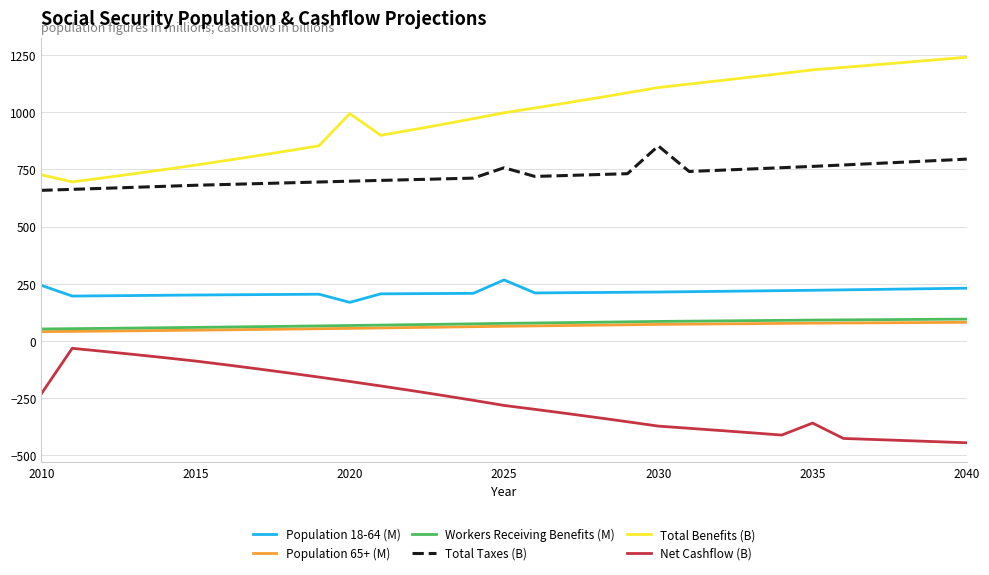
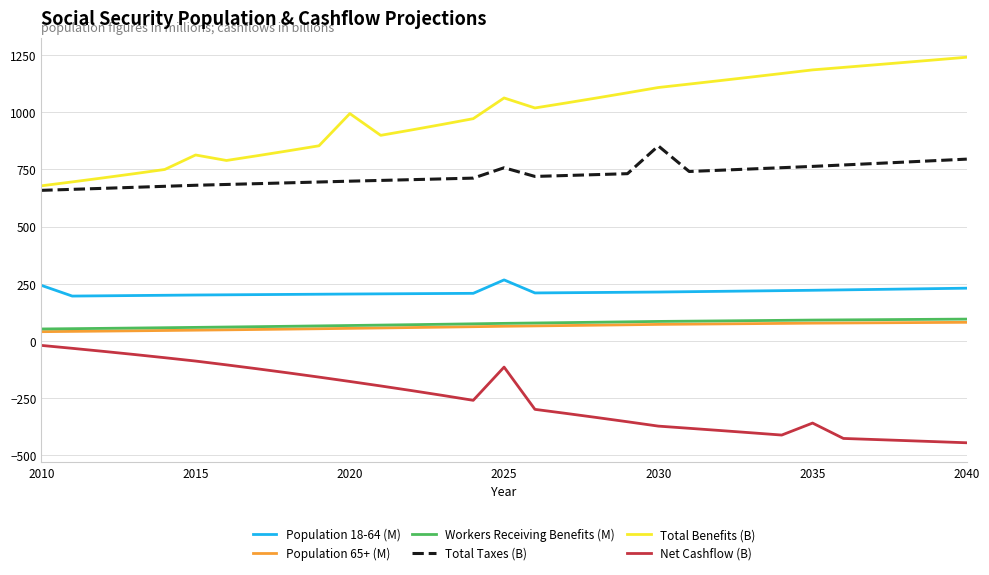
  {
    "Population 18-64 (M)": {
      "2010": 240,
      "2015": 200,
-     "2020": 170,
+     "2020": 200,
      "2025": 270,
      "2030": 210,
      "2035": 220,
      "2040": 230
    },
    "Population 65+ (M)": {
      "2010": 40,
      "2015": 50,
      "2020": 50,
      "2025": 60,
      "2030": 70,
      "2035": 80,
      "2040": 80
    },
    "Workers Receiving Benefits (M)": {
      "2010": 50,
      "2015": 60,
      "2020": 70,
      "2025": 80,
      "2030": 90,
      "2035": 90,
      "2040": 100
    },
    "Total Taxes (B)": {
      "2010": 660,
      "2015": 680,
      "2020": 700,
      "2025": 760,
      "2030": 850,
      "2035": 760,
      "2040": 790
    },
    "Total Benefits (B)": {
-     "2010": 730,
-     "2015": 770,
+     "2010": 680,
+     "2015": 810,
      "2020": 990,
-     "2025": 1000,
+     "2025": 1060,
      "2030": 1110,
      "2035": 1190,
      "2040": 1240
    },
    "Net Cashflow (B)": {
-     "2010": -230,
+     "2010": -20,
      "2015": -90,
      "2020": -180,
-     "2025": -280,
+     "2025": -110,
      "2030": -370,
      "2035": -360,
      "2040": -450
    }
  }
